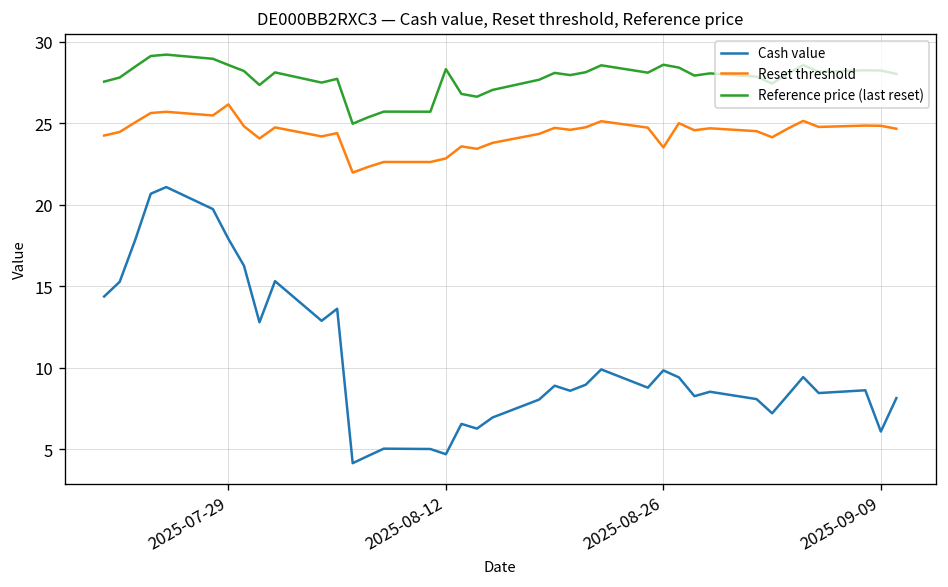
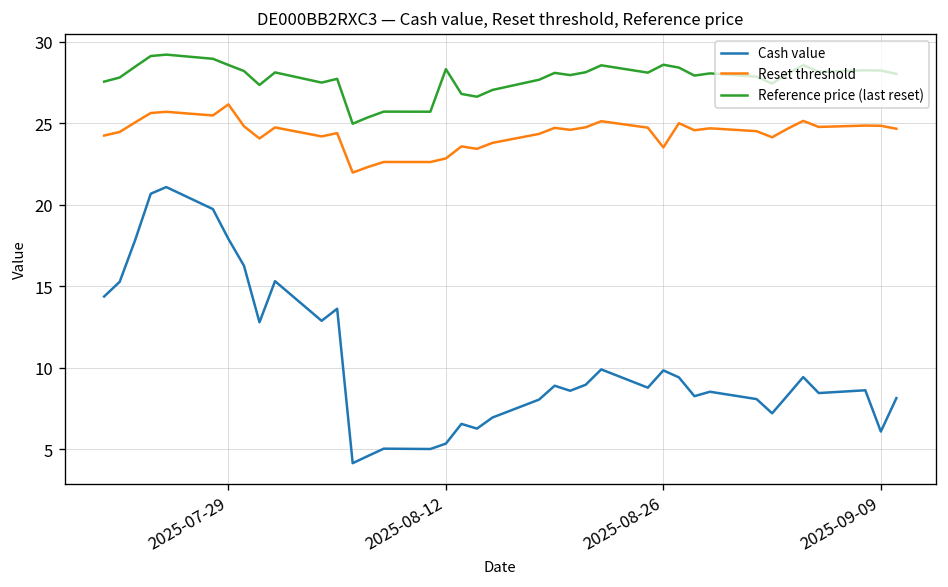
  {
    "Cash value": {
      "2025-07-29": 17.9,
-     "2025-08-12": 4.7,
+     "2025-08-12": 5.4,
      "2025-08-26": 9.9,
      "2025-09-09": 6.1
    },
    "Reset threshold": {
      "2025-07-29": 26.2,
      "2025-08-12": 22.8,
      "2025-08-26": 23.5,
      "2025-09-09": 24.8
    },
    "Reference price (last reset)": {
      "2025-07-29": 28.6,
      "2025-08-12": 28.3,
      "2025-08-26": 28.6
    }
  }
